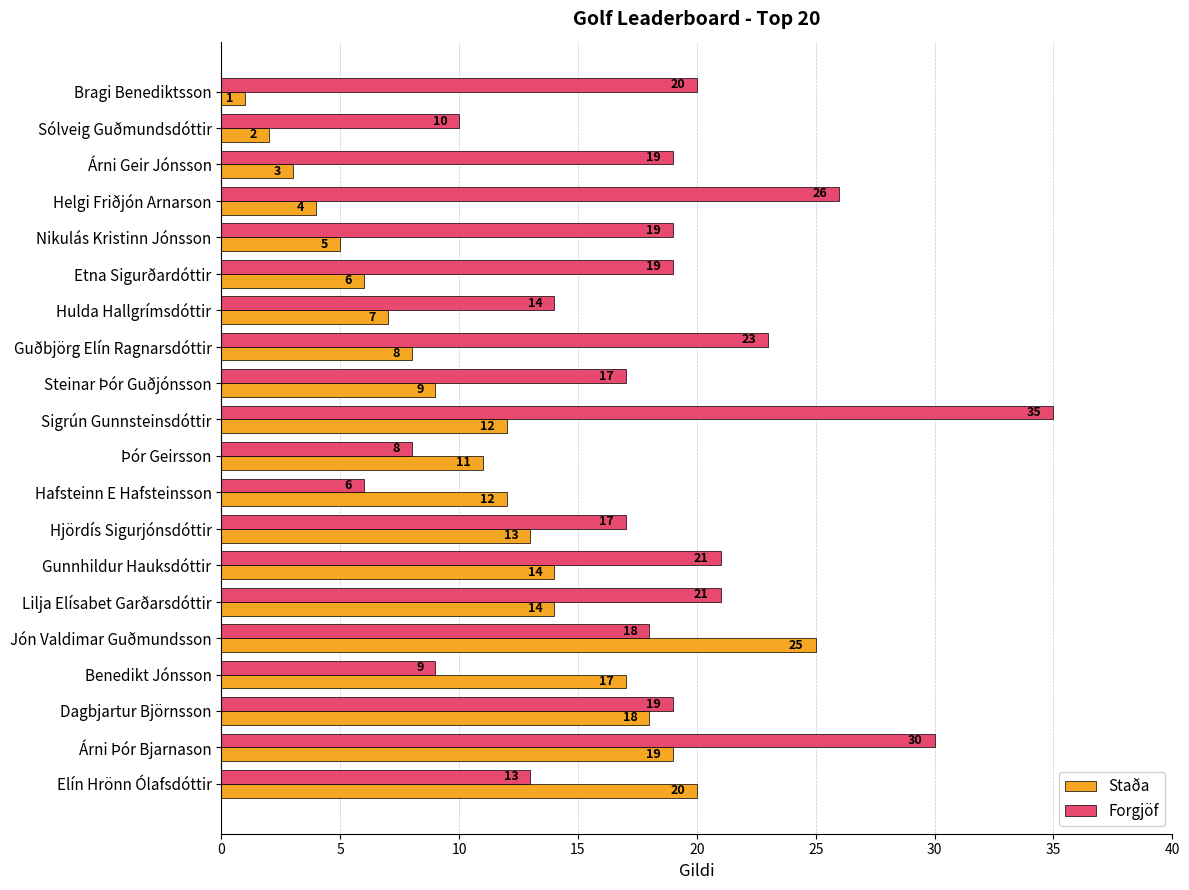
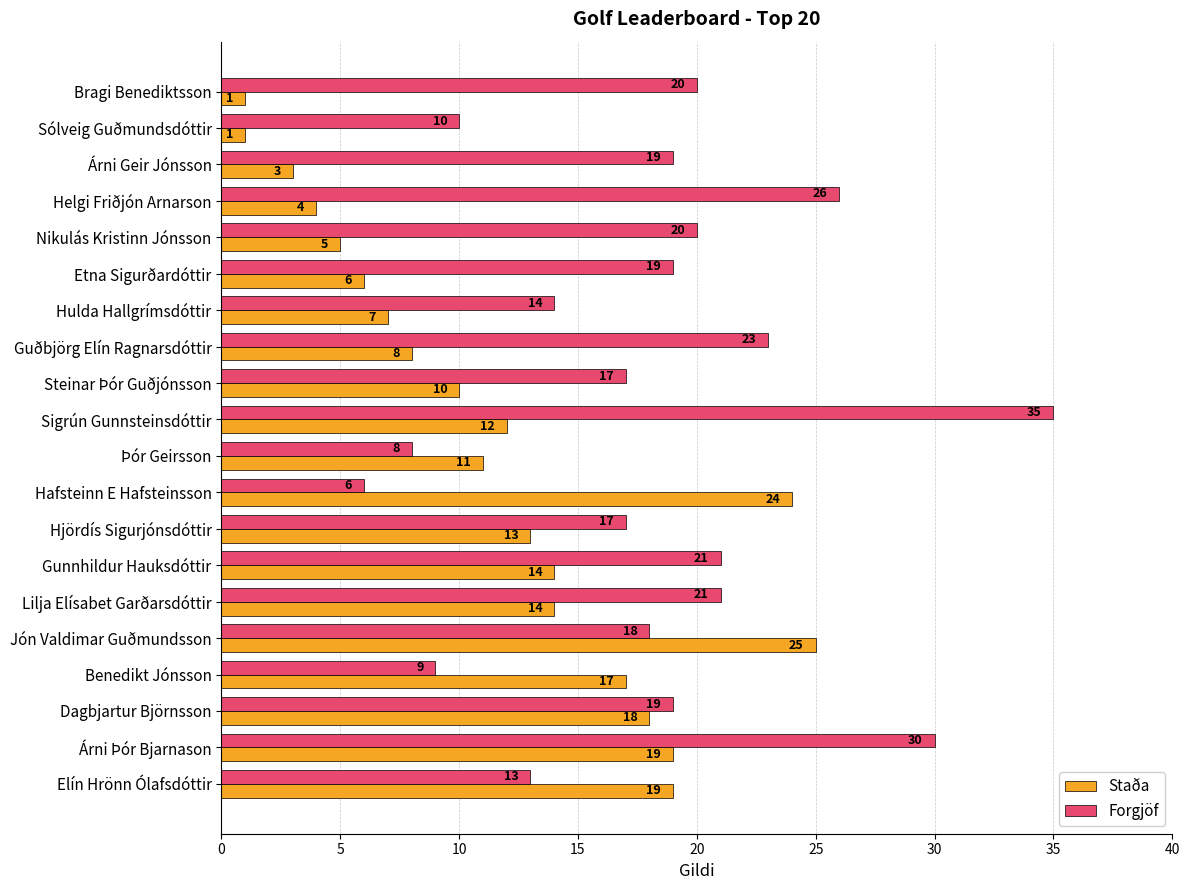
  {
    "Staða": {
      "Bragi Benediktsson": 1,
-     "Sólveig Guðmundsdóttir": 2,
+     "Sólveig Guðmundsdóttir": 1,
      "Árni Geir Jónsson": 3,
      "Helgi Friðjón Arnarson": 4,
      "Nikulás Kristinn Jónsson": 5,
      "Etna Sigurðardóttir": 6,
      "Hulda Hallgrímsdóttir": 7,
      "Guðbjörg Elín Ragnarsdóttir": 8,
-     "Steinar Þór Guðjónsson": 9,
+     "Steinar Þór Guðjónsson": 10,
      "Sigrún Gunnsteinsdóttir": 12,
      "Þór Geirsson": 11,
-     "Hafsteinn E Hafsteinsson": 12,
+     "Hafsteinn E Hafsteinsson": 24,
      "Hjördís Sigurjónsdóttir": 13,
      "Gunnhildur Hauksdóttir": 14,
      "Lilja Elísabet Garðarsdóttir": 14,
      "Jón Valdimar Guðmundsson": 25,
      "Benedikt Jónsson": 17,
      "Dagbjartur Björnsson": 18,
      "Árni Þór Bjarnason": 19,
-     "Elín Hrönn Ólafsdóttir": 20
+     "Elín Hrönn Ólafsdóttir": 19
    },
    "Forgjöf": {
      "Bragi Benediktsson": 20,
      "Sólveig Guðmundsdóttir": 10,
      "Árni Geir Jónsson": 19,
      "Helgi Friðjón Arnarson": 26,
-     "Nikulás Kristinn Jónsson": 19,
+     "Nikulás Kristinn Jónsson": 20,
      "Etna Sigurðardóttir": 19,
      "Hulda Hallgrímsdóttir": 14,
      "Guðbjörg Elín Ragnarsdóttir": 23,
      "Steinar Þór Guðjónsson": 17,
      "Sigrún Gunnsteinsdóttir": 35,
      "Þór Geirsson": 8,
      "Hafsteinn E Hafsteinsson": 6,
      "Hjördís Sigurjónsdóttir": 17,
      "Gunnhildur Hauksdóttir": 21,
      "Lilja Elísabet Garðarsdóttir": 21,
      "Jón Valdimar Guðmundsson": 18,
      "Benedikt Jónsson": 9,
      "Dagbjartur Björnsson": 19,
      "Árni Þór Bjarnason": 30,
      "Elín Hrönn Ólafsdóttir": 13
    }
  }
